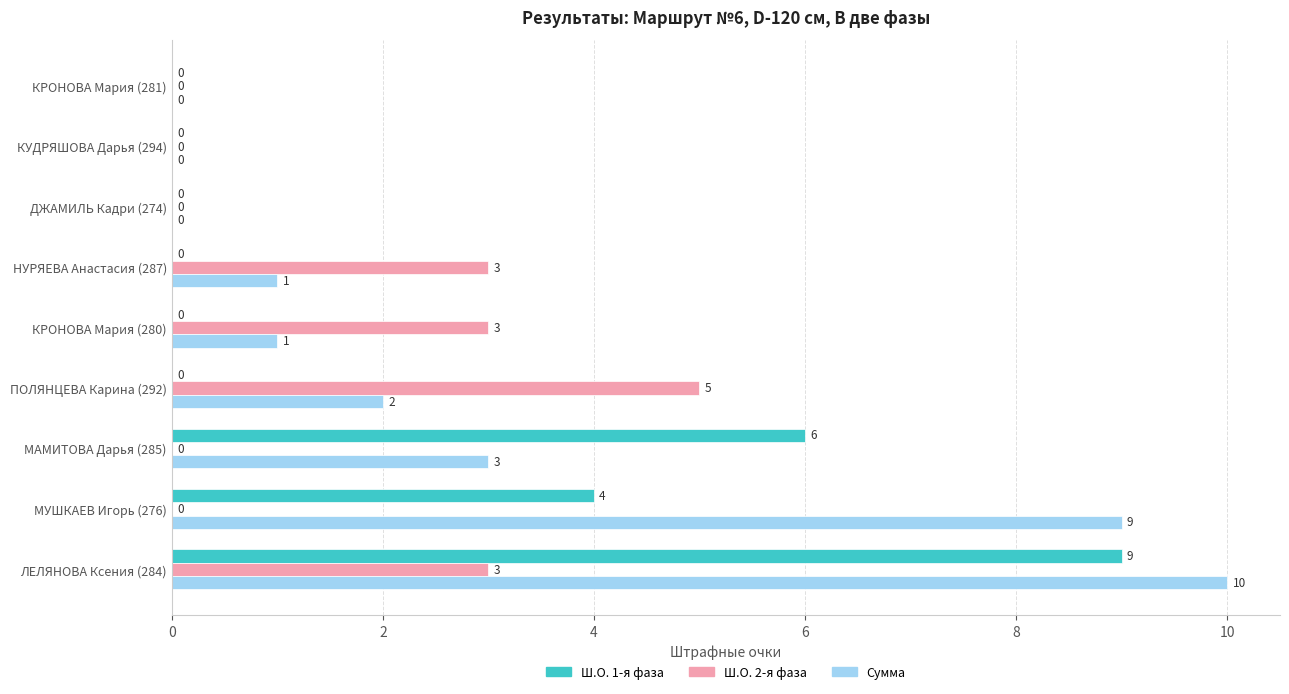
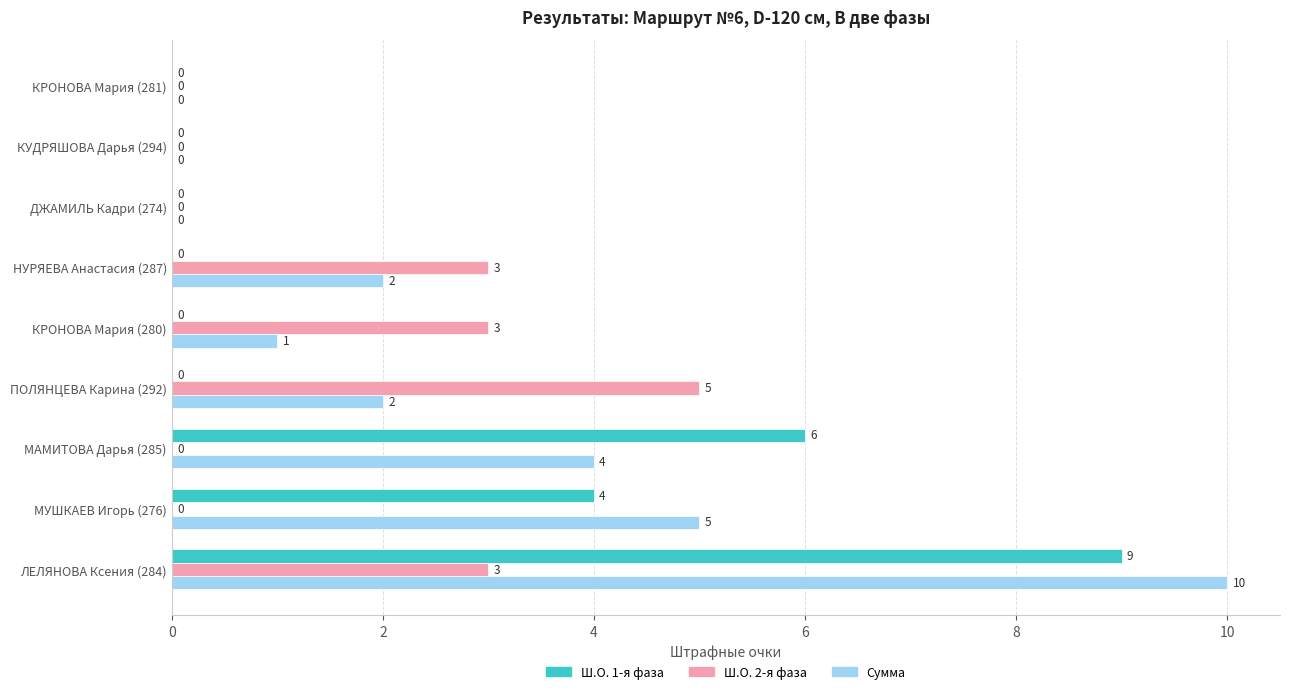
  {
    "Ш.О. 1-я фаза": {
      "КРОНОВА Мария (281)": 0,
      "КУДРЯШОВА Дарья (294)": 0,
      "ДЖАМИЛЬ Кадри (274)": 0,
      "НУРЯЕВА Анастасия (287)": 0,
      "КРОНОВА Мария (280)": 0,
      "ПОЛЯНЦЕВА Карина (292)": 0,
      "МАМИТОВА Дарья (285)": 6,
      "МУШКАЕВ Игорь (276)": 4,
      "ЛЕЛЯНОВА Ксения (284)": 9
    },
    "Ш.О. 2-я фаза": {
      "КРОНОВА Мария (281)": 0,
      "КУДРЯШОВА Дарья (294)": 0,
      "ДЖАМИЛЬ Кадри (274)": 0,
      "НУРЯЕВА Анастасия (287)": 3,
      "КРОНОВА Мария (280)": 3,
      "ПОЛЯНЦЕВА Карина (292)": 5,
      "МАМИТОВА Дарья (285)": 0,
      "МУШКАЕВ Игорь (276)": 0,
      "ЛЕЛЯНОВА Ксения (284)": 3
    },
    "Сумма": {
      "КРОНОВА Мария (281)": 0,
      "КУДРЯШОВА Дарья (294)": 0,
      "ДЖАМИЛЬ Кадри (274)": 0,
-     "НУРЯЕВА Анастасия (287)": 1,
+     "НУРЯЕВА Анастасия (287)": 2,
      "КРОНОВА Мария (280)": 1,
      "ПОЛЯНЦЕВА Карина (292)": 2,
-     "МАМИТОВА Дарья (285)": 3,
-     "МУШКАЕВ Игорь (276)": 9,
+     "МАМИТОВА Дарья (285)": 4,
+     "МУШКАЕВ Игорь (276)": 5,
      "ЛЕЛЯНОВА Ксения (284)": 10
    }
  }
